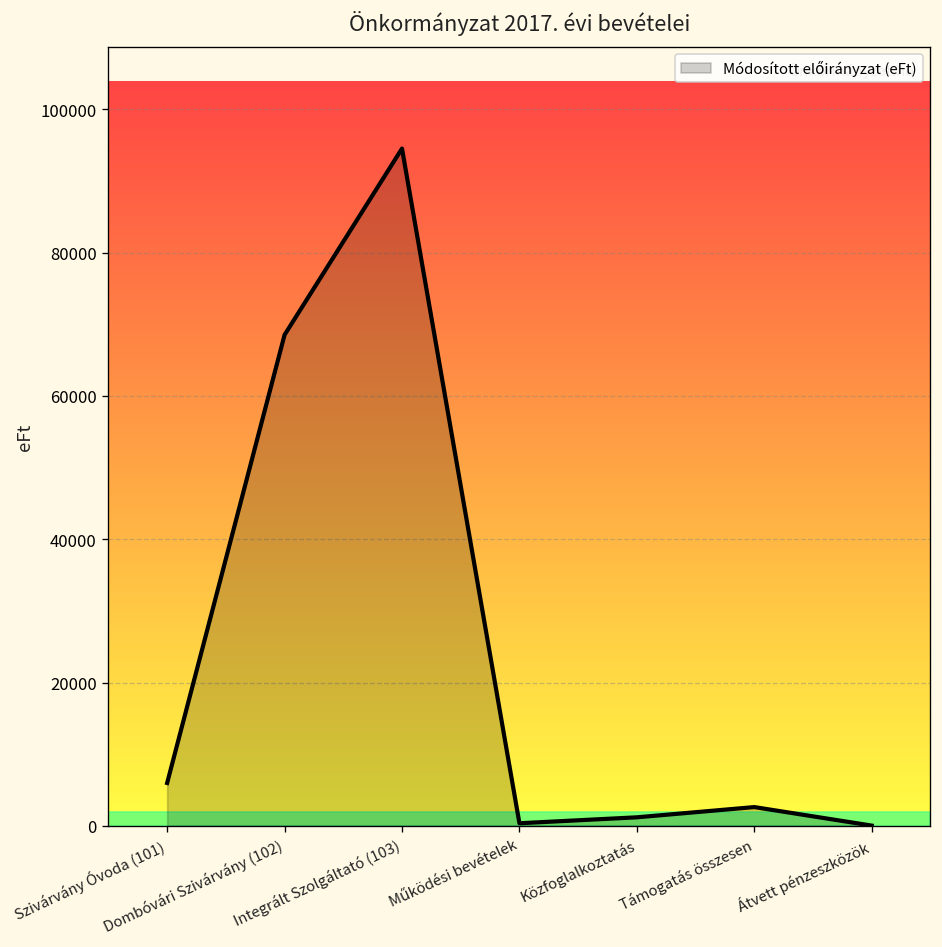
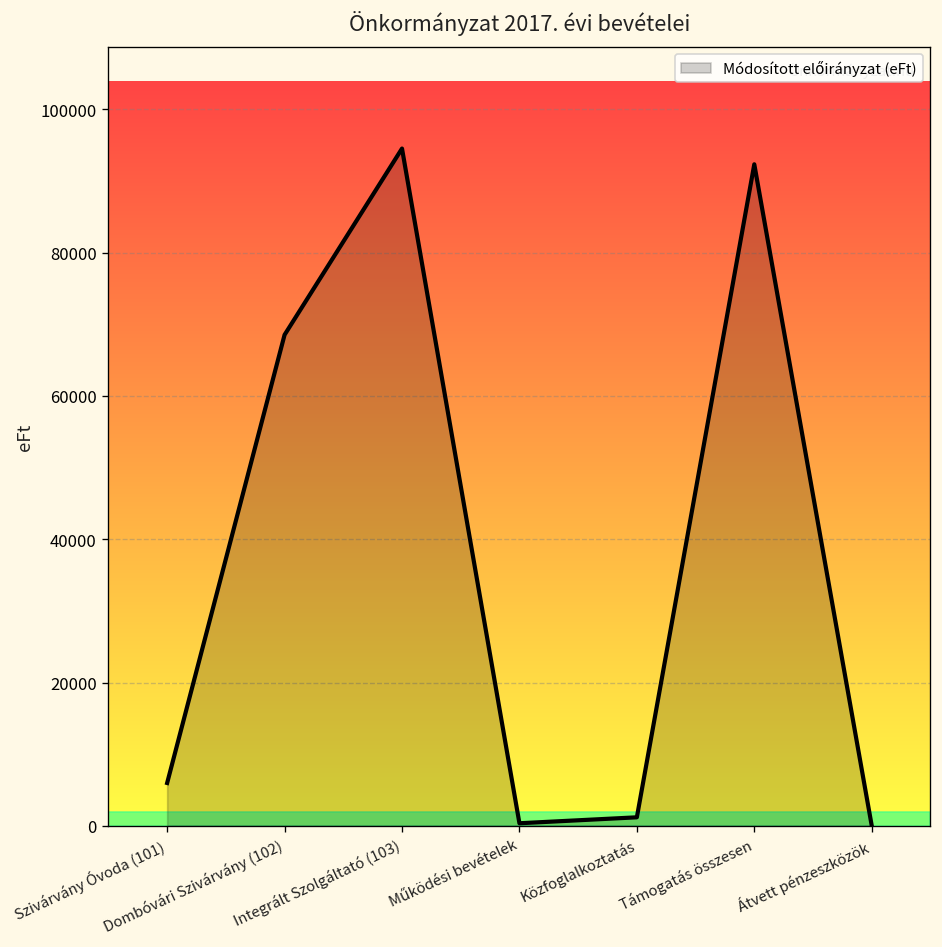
  {
    "Szivárvány Óvoda (101)": 6000,
    "Dombóvári Szivárvány (102)": 69000,
    "Integrált Szolgáltató (103)": 95000,
-   "Támogatás összesen": 3000
+   "Támogatás összesen": 92000
  }
